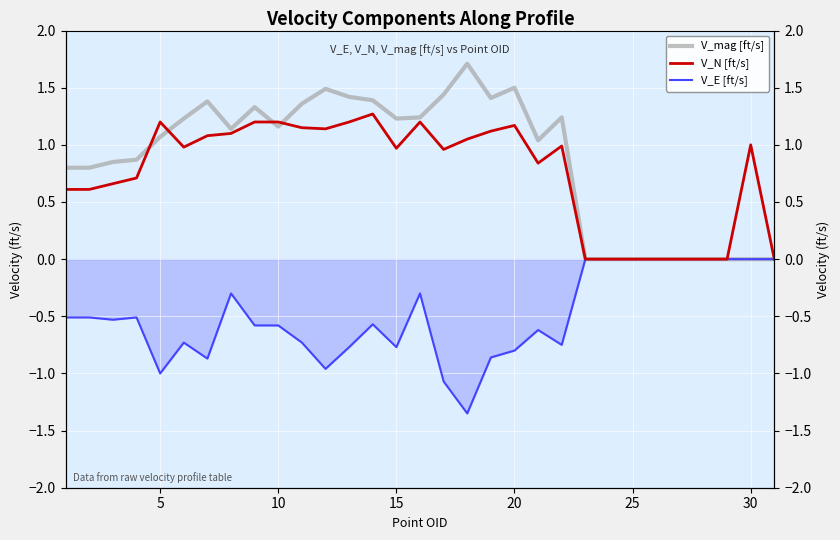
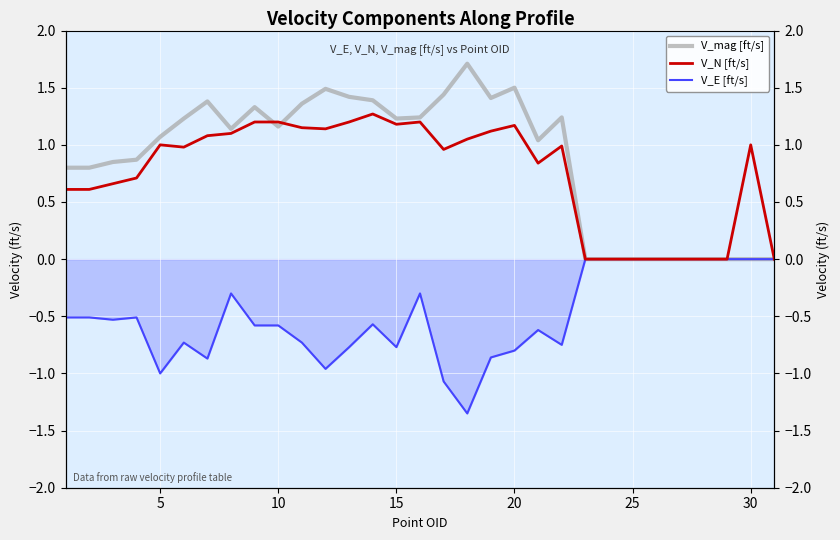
  {
    "V_mag [ft/s]": {
      "5": 1.07,
      "10": 1.16,
      "15": 1.23,
      "20": 1.50
    },
    "V_N [ft/s]": {
-     "5": 1.2,
+     "5": 1.0,
      "10": 1.20,
-     "15": 0.97,
+     "15": 1.18,
      "20": 1.17,
      "30": 1.00
    }
  }
